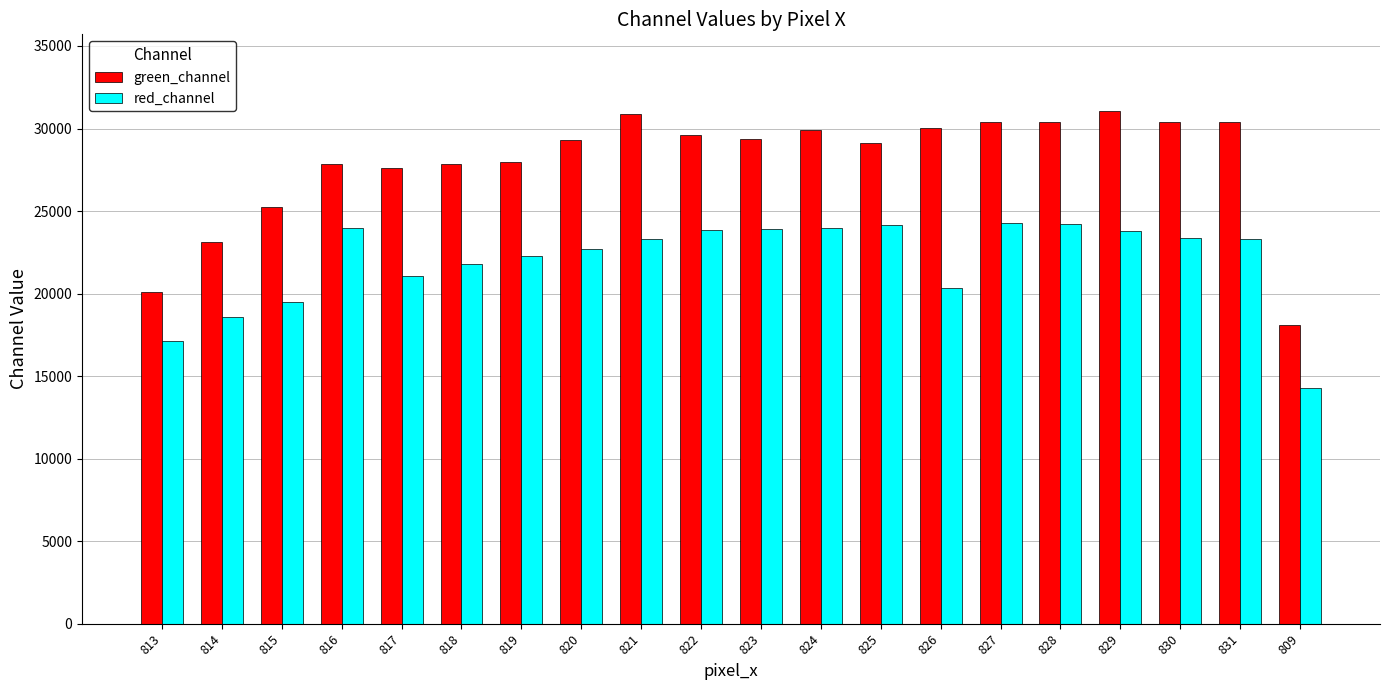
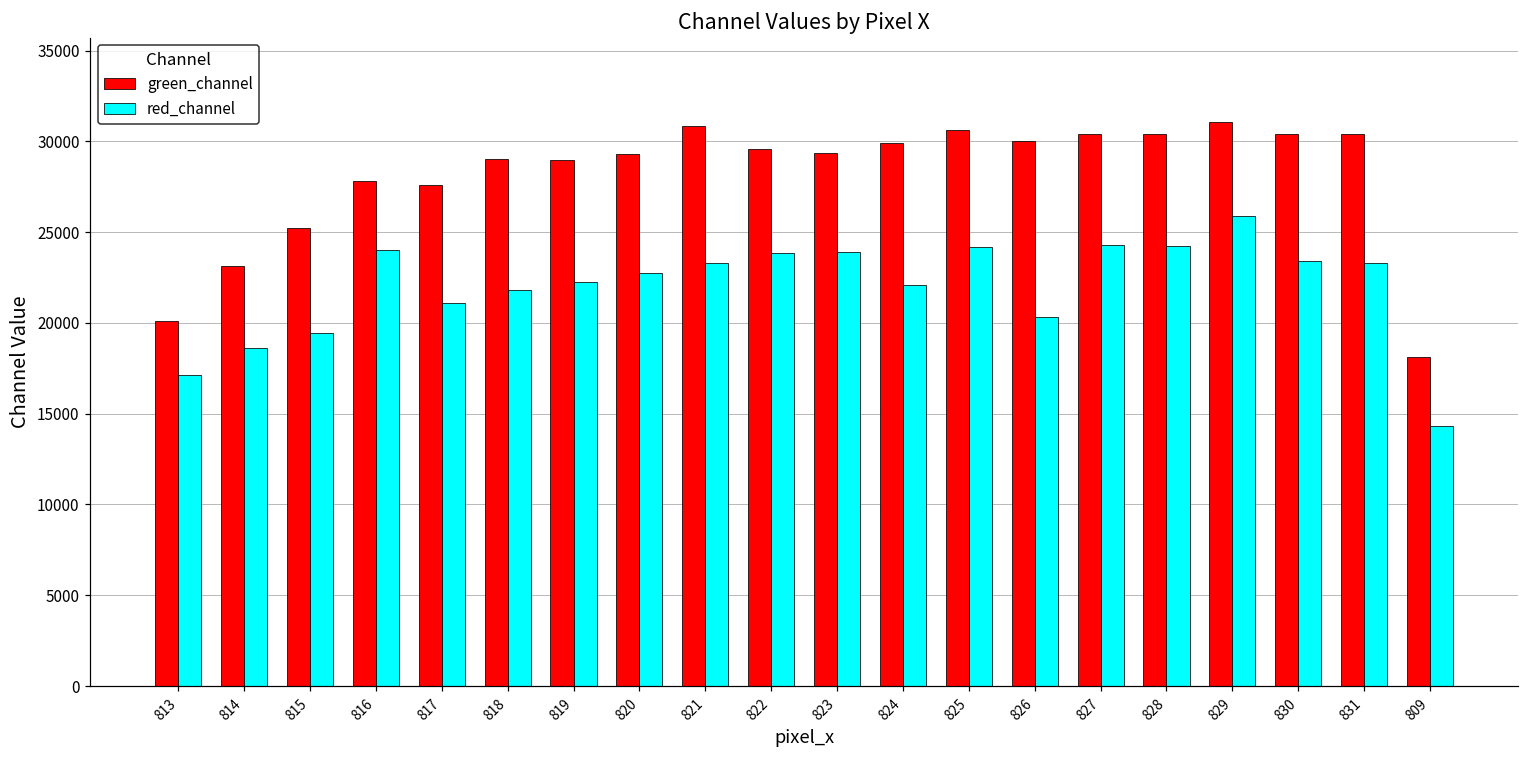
  {
    "green_channel": {
      "813": 20100,
      "814": 23100,
      "815": 25200,
      "816": 27800,
      "817": 27600,
-     "818": 27800,
-     "819": 28000,
+     "818": 29000,
+     "819": 29000,
      "820": 29300,
      "821": 30900,
      "822": 29600,
      "823": 29400,
      "824": 29900,
-     "825": 29100,
+     "825": 30600,
      "826": 30000,
      "827": 30400,
      "828": 30400,
      "829": 31000,
      "830": 30400,
      "831": 30400,
      "809": 18100
    },
    "red_channel": {
      "813": 17100,
      "814": 18600,
      "815": 19500,
      "816": 24000,
      "817": 21100,
      "818": 21800,
      "819": 22300,
      "820": 22700,
      "821": 23300,
      "822": 23800,
      "823": 23900,
-     "824": 24000,
+     "824": 22100,
      "825": 24200,
      "826": 20300,
      "827": 24300,
      "828": 24200,
-     "829": 23800,
+     "829": 25900,
      "830": 23400,
      "831": 23300,
      "809": 14300
    }
  }
